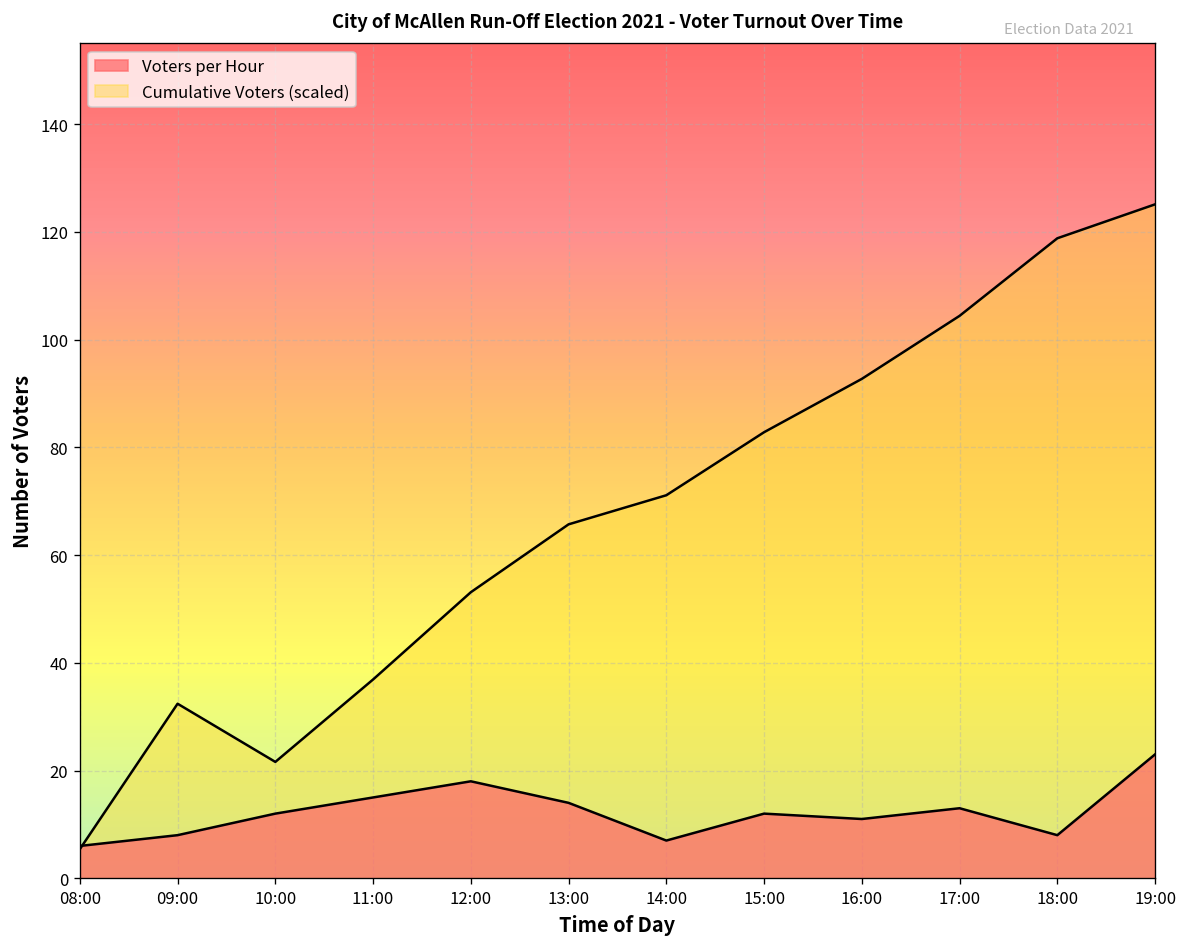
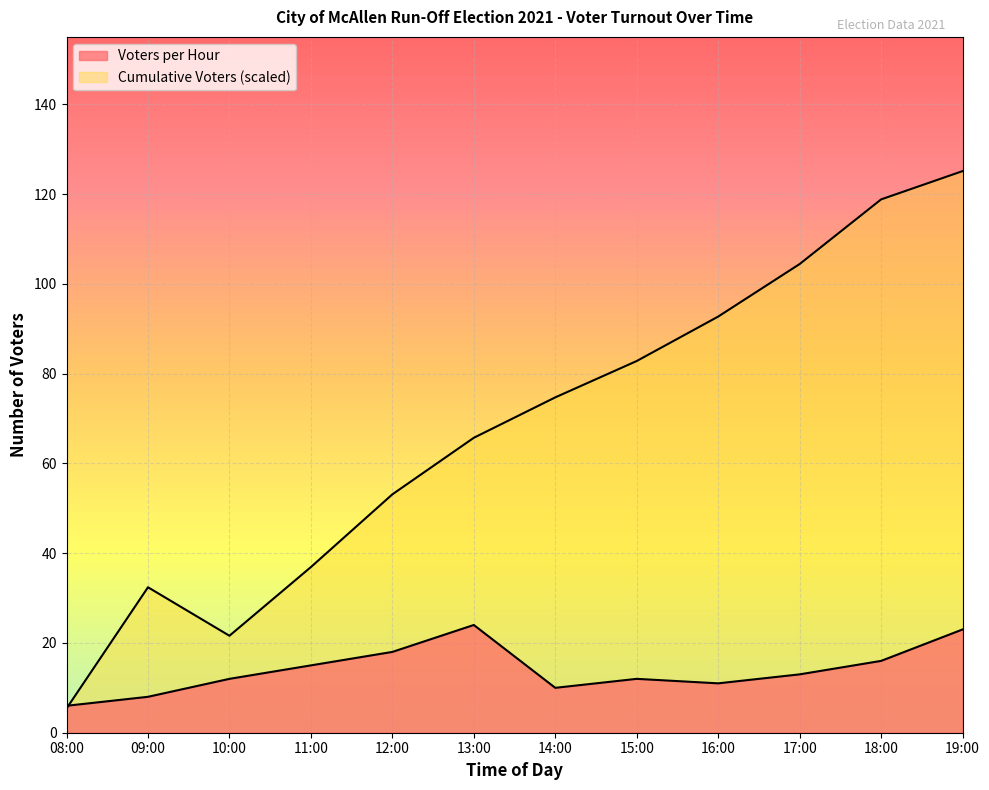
  {
    "Voters per Hour": {
      "08:00": 6,
      "09:00": 8,
      "10:00": 12,
      "11:00": 15,
      "12:00": 18,
-     "13:00": 14,
-     "14:00": 7,
+     "13:00": 24,
+     "14:00": 10,
      "15:00": 12,
      "16:00": 11,
      "17:00": 13,
-     "18:00": 8,
+     "18:00": 16,
      "19:00": 23
    },
    "Cumulative Voters (scaled)": {
      "08:00": 5,
      "09:00": 32,
      "10:00": 22,
      "11:00": 37,
      "12:00": 53,
      "13:00": 66,
-     "14:00": 71,
+     "14:00": 75,
      "15:00": 83,
      "16:00": 93,
      "17:00": 104,
      "18:00": 119,
      "19:00": 125
    }
  }
